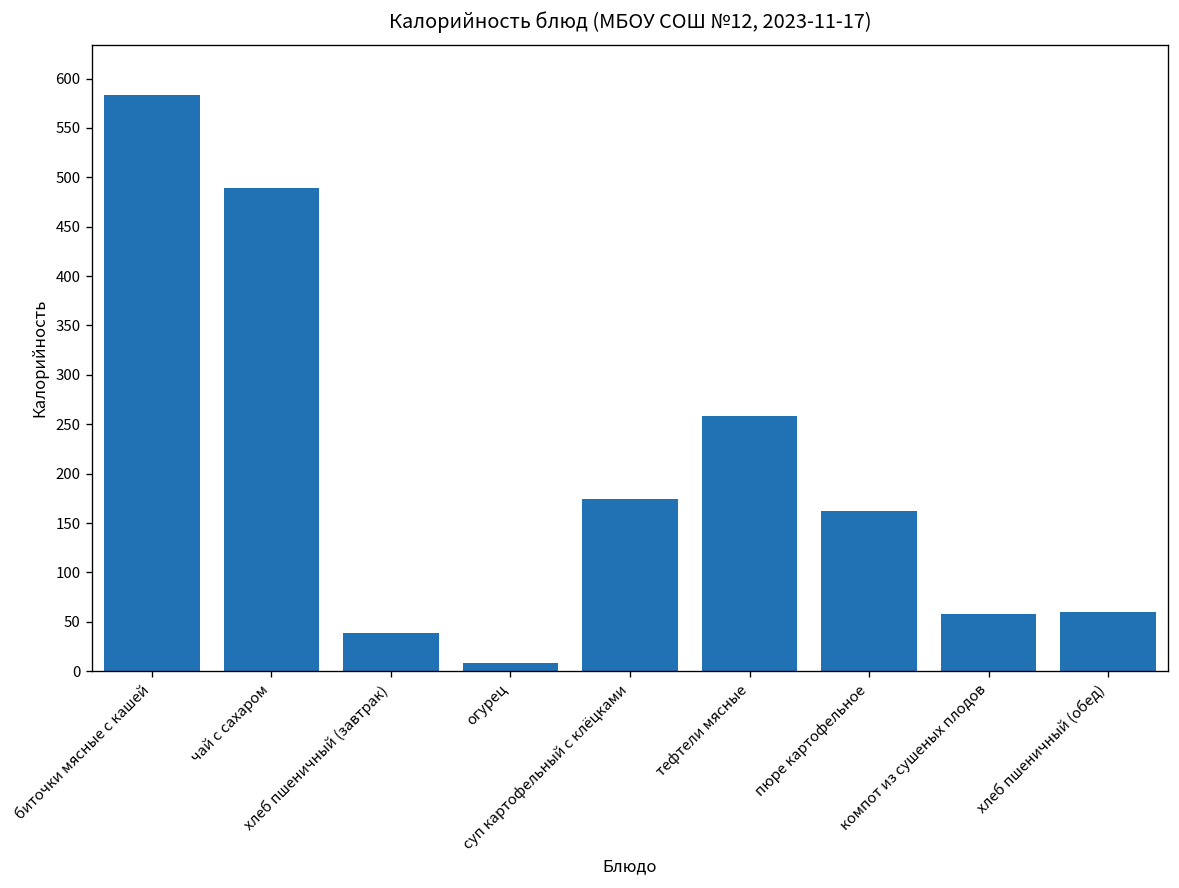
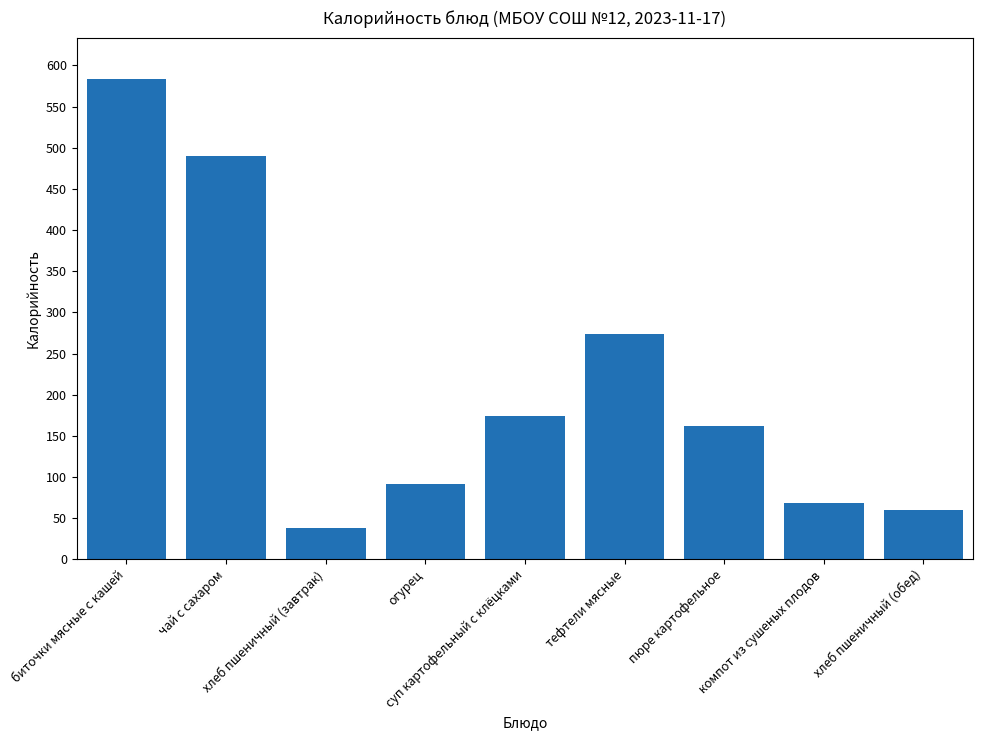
  {
    "биточки мясные с кашей": 580,
    "чай с сахаром": 490,
    "хлеб пшеничный (завтрак)": 40,
-   "огурец": 10,
+   "огурец": 90,
    "суп картофельный с клёцками": 170,
-   "тефтели мясные": 260,
+   "тефтели мясные": 270,
    "пюре картофельное": 160,
-   "компот из сушеных плодов": 60,
+   "компот из сушеных плодов": 70,
    "хлеб пшеничный (обед)": 60
  }
